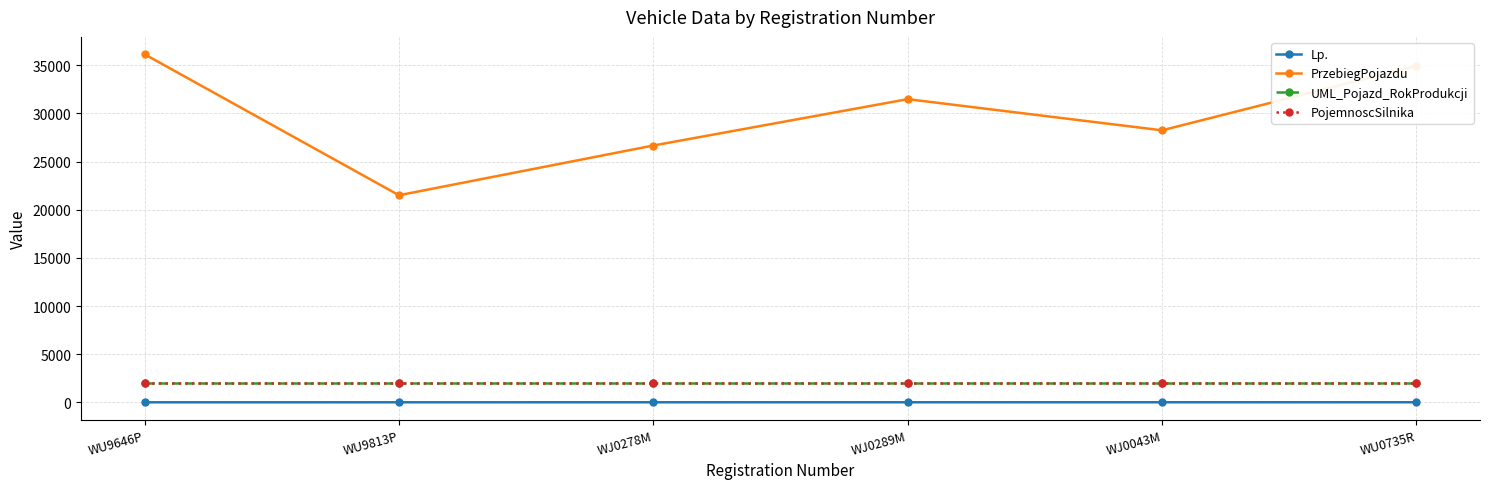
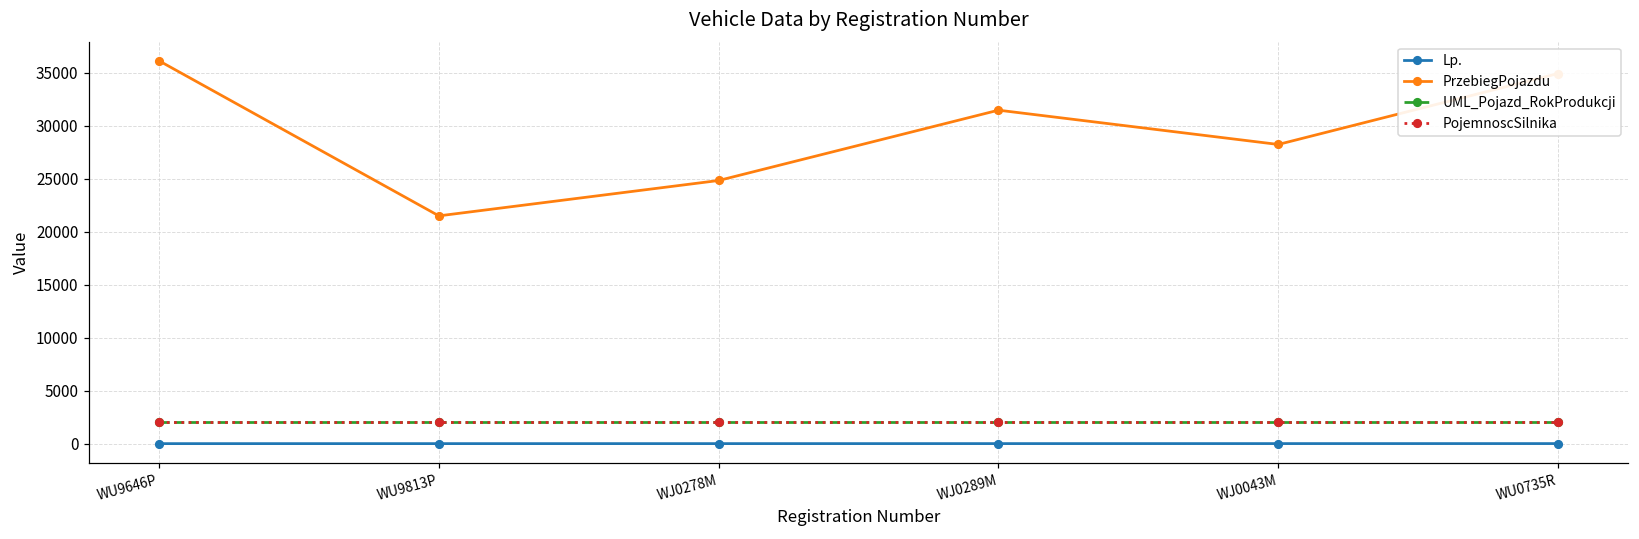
  {
    "Lp.": {
      "WU9646P": 0,
      "WU9813P": 0,
      "WJ0278M": 0,
      "WJ0289M": 0,
      "WJ0043M": 0,
      "WU0735R": 0
    },
    "PrzebiegPojazdu": {
      "WU9646P": 36000,
      "WU9813P": 22000,
-     "WJ0278M": 27000,
+     "WJ0278M": 25000,
      "WJ0289M": 31000,
      "WJ0043M": 28000
    },
    "PojemnoscSilnika": {
      "WU9646P": 2000,
      "WU9813P": 2000,
      "WJ0278M": 2000,
      "WJ0289M": 2000,
      "WJ0043M": 2000,
      "WU0735R": 2000
    }
  }
